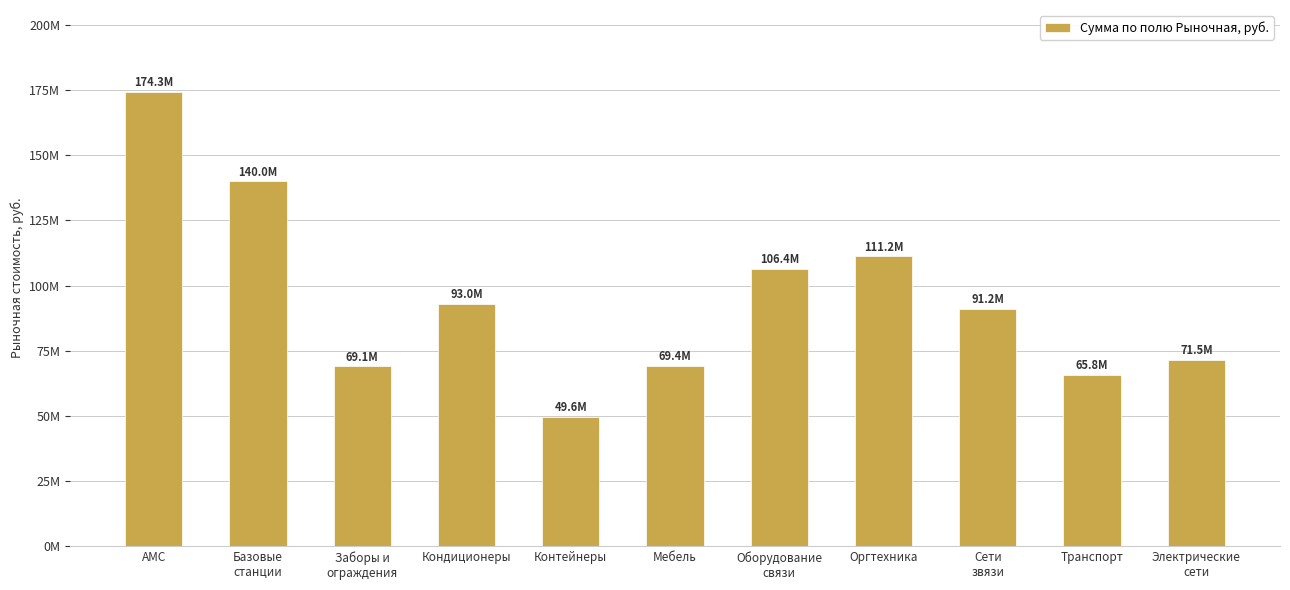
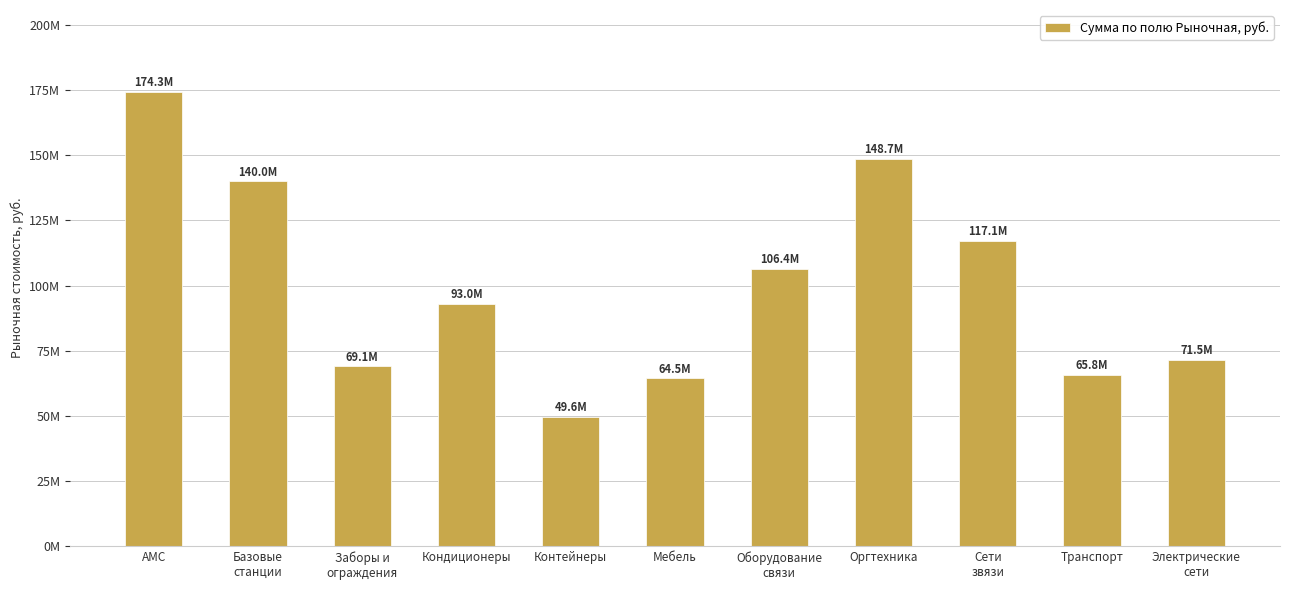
  {
    "АМС": "174.3M",
    "Базовые станции": "140.0M",
    "Заборы и ограждения": "69.1M",
    "Кондиционеры": "93.0M",
    "Контейнеры": "49.6M",
-   "Мебель": "69.4M",
+   "Мебель": "64.5M",
    "Оборудование связи": "106.4M",
-   "Оргтехника": "111.2M",
-   "Сети звязи": "91.2M",
+   "Оргтехника": "148.7M",
+   "Сети звязи": "117.1M",
    "Транспорт": "65.8M",
    "Электрические сети": "71.5M"
  }
